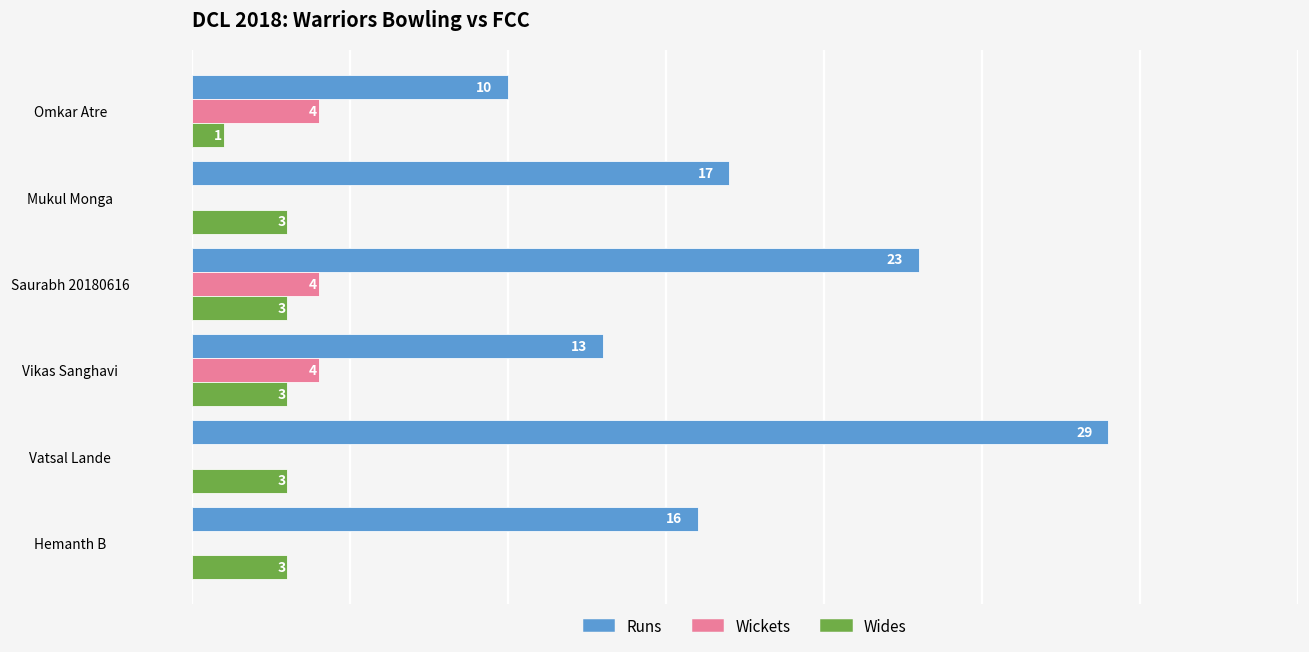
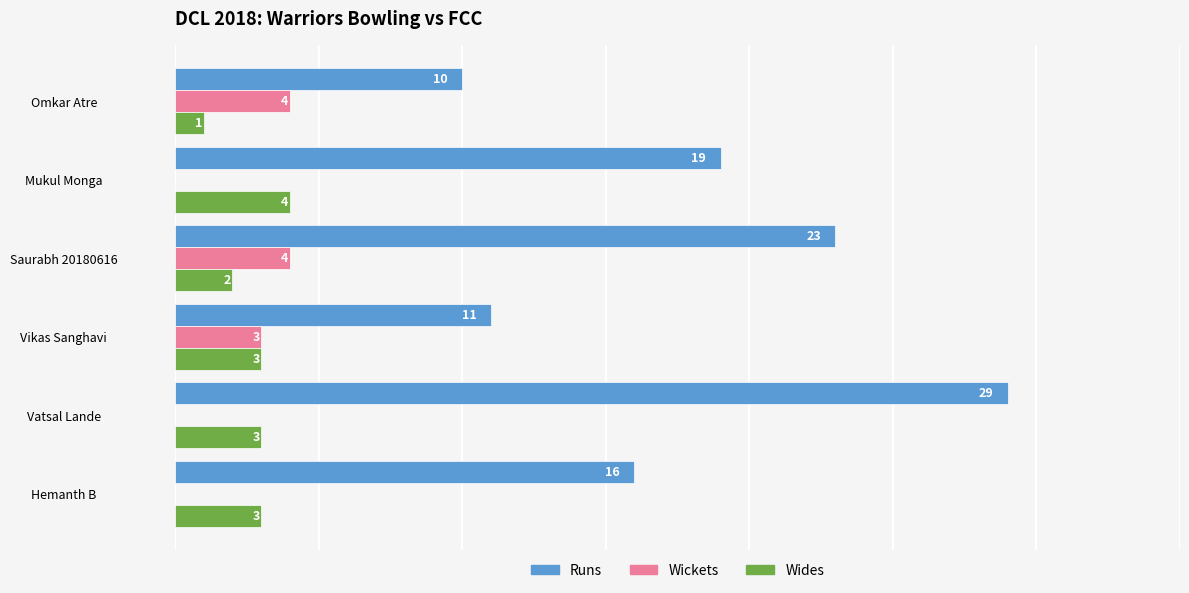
  {
    "Runs": {
      "Omkar Atre": 10,
-     "Mukul Monga": 17,
+     "Mukul Monga": 19,
      "Saurabh 20180616": 23,
-     "Vikas Sanghavi": 13,
+     "Vikas Sanghavi": 11,
      "Vatsal Lande": 29,
      "Hemanth B": 16
    },
    "Wickets": {
      "Omkar Atre": 4,
      "Saurabh 20180616": 4,
-     "Vikas Sanghavi": 4
+     "Vikas Sanghavi": 3
    },
    "Wides": {
      "Omkar Atre": 1,
-     "Mukul Monga": 3,
-     "Saurabh 20180616": 3,
+     "Mukul Monga": 4,
+     "Saurabh 20180616": 2,
      "Vikas Sanghavi": 3,
      "Vatsal Lande": 3,
      "Hemanth B": 3
    }
  }
